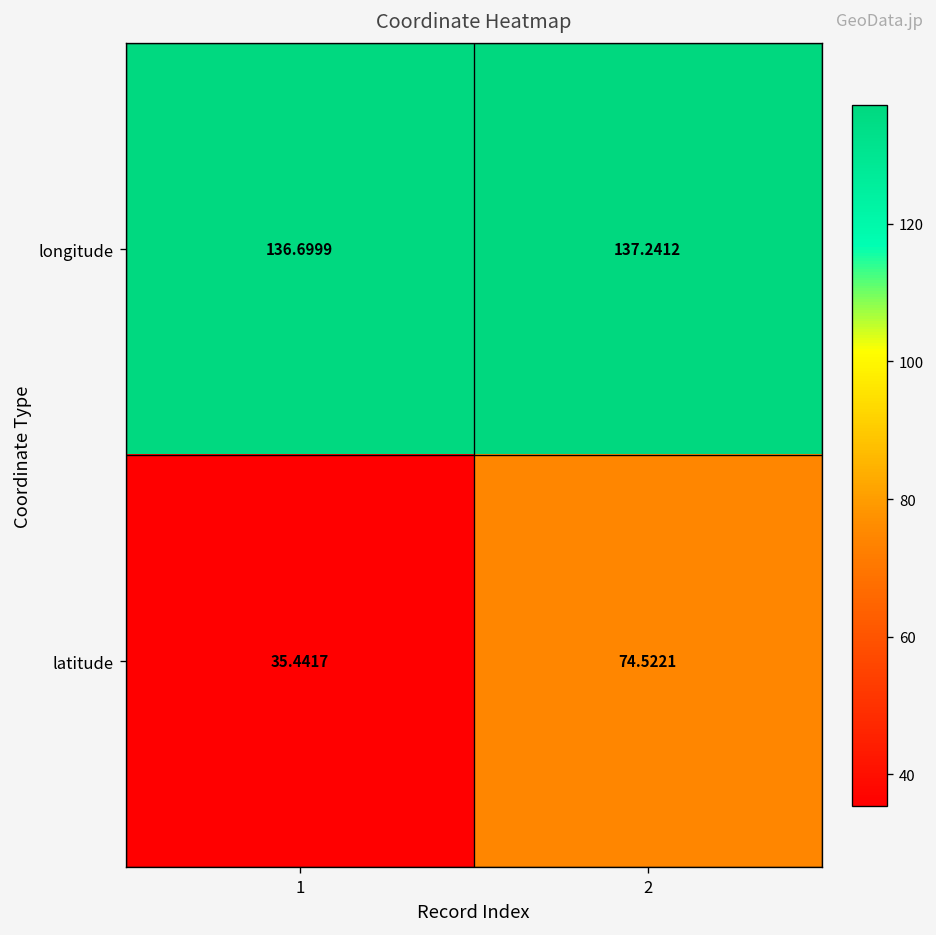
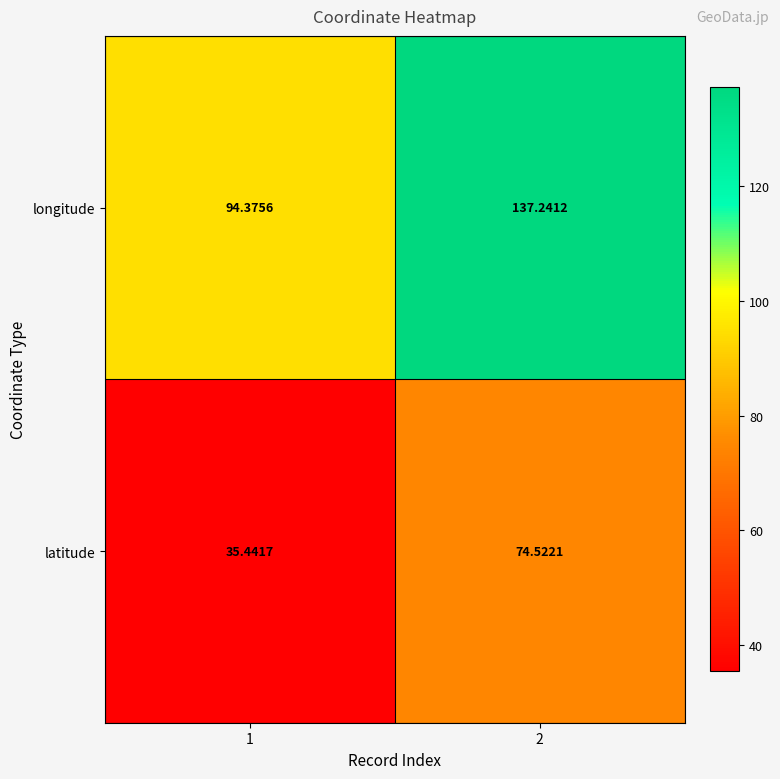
  {
    "longitude": {
-     "1": 136.6999,
+     "1": 94.3756,
      "2": 137.2412
    },
    "latitude": {
      "1": 35.4417,
      "2": 74.5221
    }
  }
